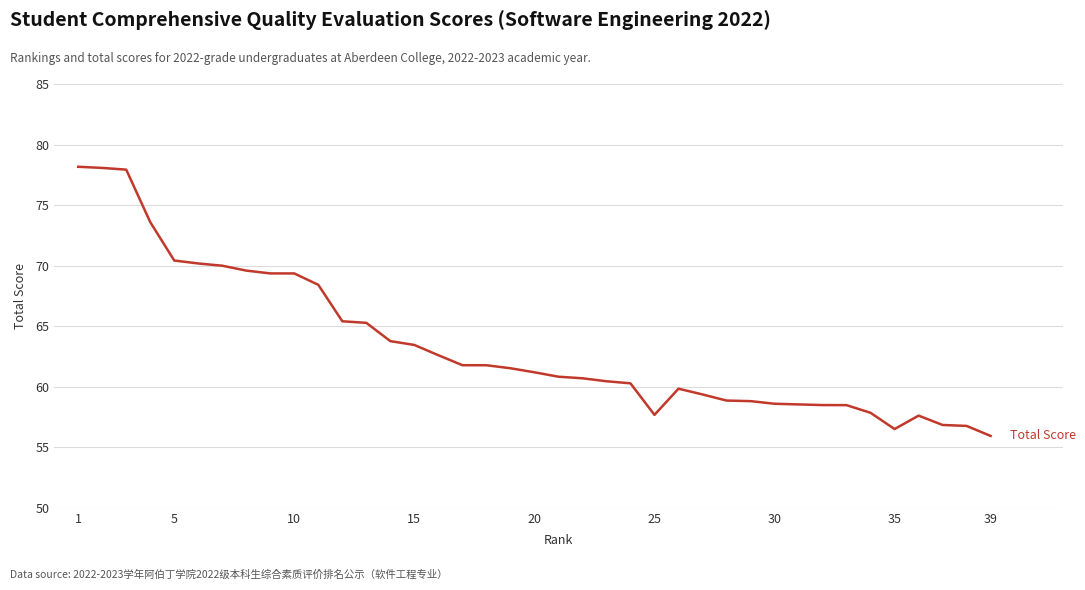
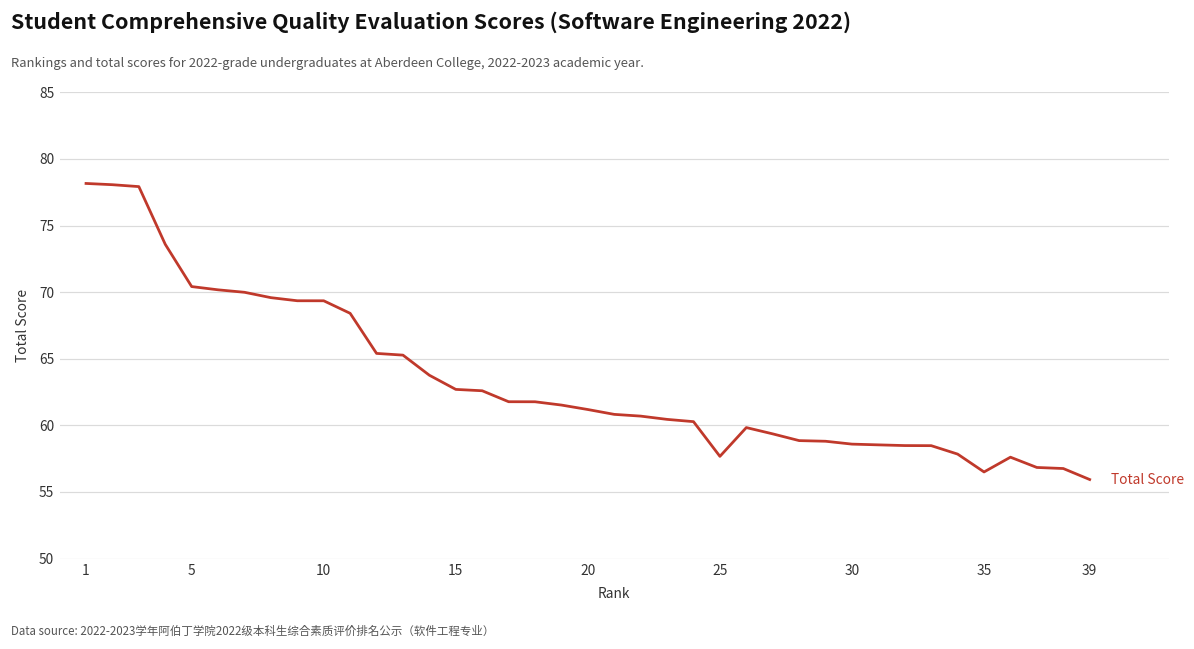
  {
    "1": 78.2,
    "5": 70.4,
    "10": 69.4,
-   "15": 63.4,
+   "15": 62.7,
    "20": 61.2,
    "25": 57.7,
    "30": 58.6,
    "35": 56.5,
    "39": 55.9
  }
